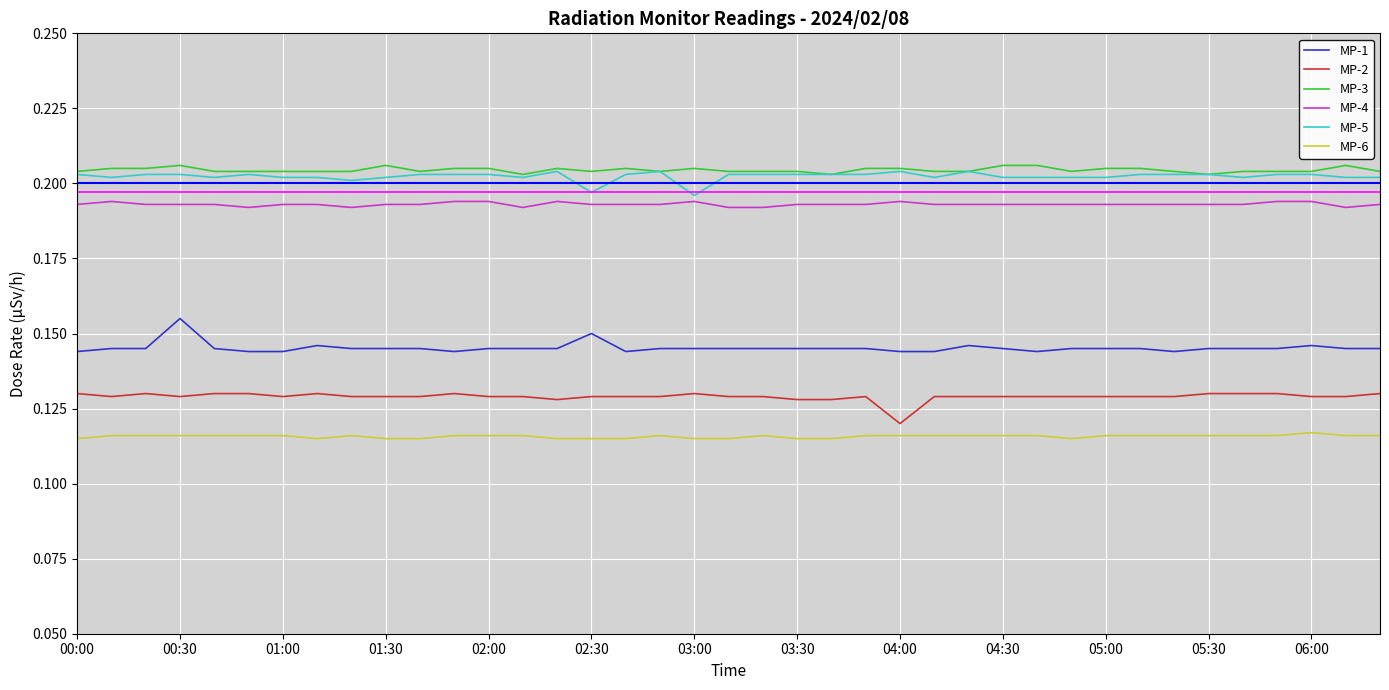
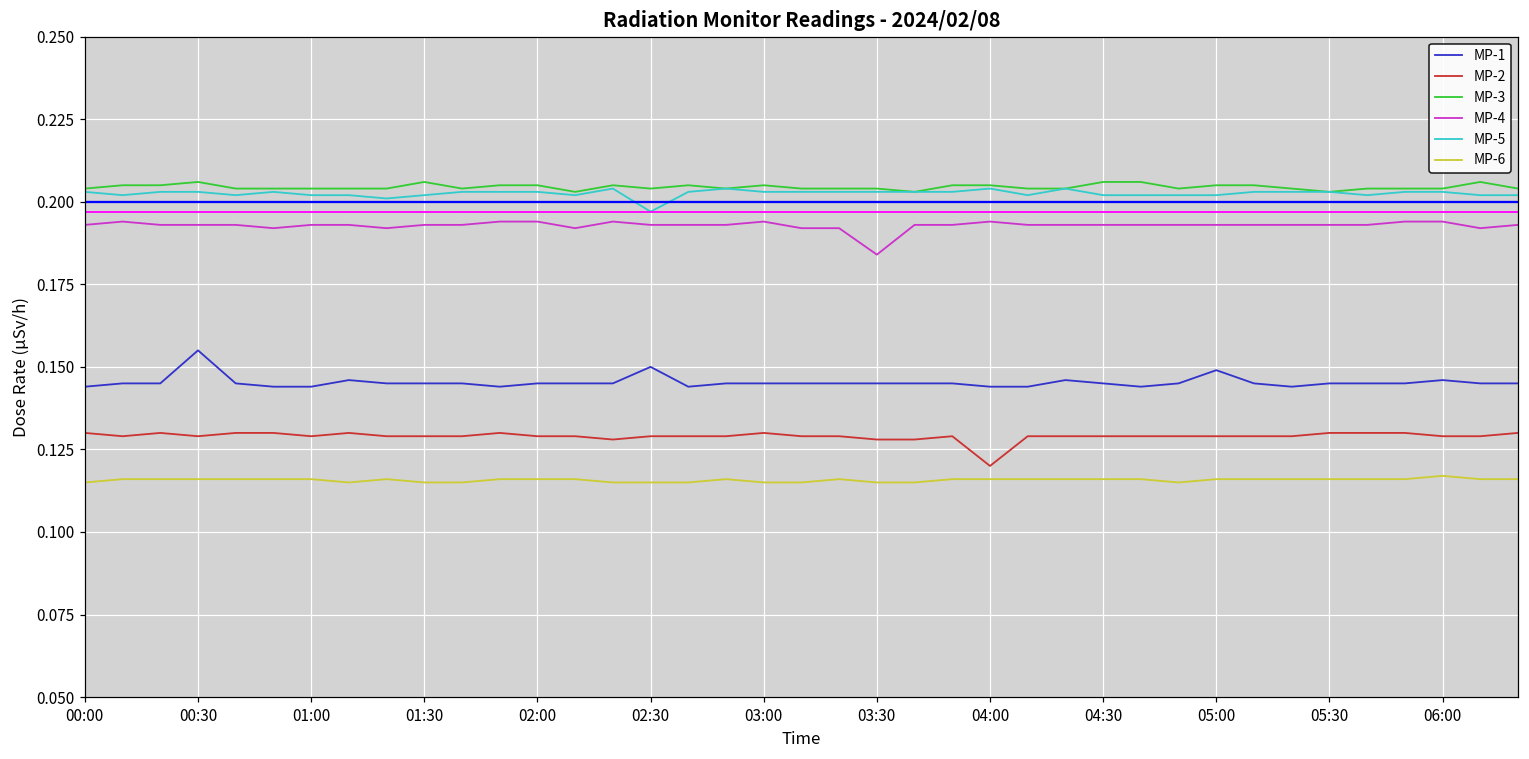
  {
    "MP-1": {
      "00:00": 0.144,
      "00:30": 0.155,
      "01:00": 0.144,
      "01:30": 0.145,
      "02:00": 0.145,
      "02:30": 0.150,
      "03:00": 0.145,
      "03:30": 0.145,
      "04:00": 0.144,
      "04:30": 0.145,
-     "05:00": 0.145,
+     "05:00": 0.149,
      "05:30": 0.145,
      "06:00": 0.146
    },
    "MP-2": {
      "00:00": 0.130,
      "00:30": 0.129,
      "01:00": 0.129,
      "01:30": 0.129,
      "02:00": 0.129,
      "02:30": 0.129,
      "03:00": 0.130,
      "03:30": 0.128,
      "04:00": 0.120,
      "04:30": 0.129,
      "05:00": 0.129,
      "05:30": 0.130,
      "06:00": 0.129
    },
    "MP-3": {
      "00:00": 0.204,
      "00:30": 0.206,
      "01:00": 0.204,
      "01:30": 0.206,
      "02:00": 0.205,
      "02:30": 0.204,
      "03:00": 0.205,
      "03:30": 0.204,
      "04:00": 0.205,
      "04:30": 0.206,
      "05:00": 0.205,
      "06:00": 0.204
    },
    "MP-4": {
      "00:00": 0.193,
      "00:30": 0.193,
      "01:00": 0.193,
      "01:30": 0.193,
      "02:00": 0.194,
      "02:30": 0.193,
      "03:00": 0.194,
-     "03:30": 0.193,
+     "03:30": 0.184,
      "04:00": 0.194,
      "04:30": 0.193,
      "05:00": 0.193,
      "05:30": 0.193,
      "06:00": 0.194
    },
    "MP-5": {
      "00:00": 0.203,
      "00:30": 0.203,
      "01:00": 0.202,
      "01:30": 0.202,
      "02:00": 0.203,
      "02:30": 0.197,
-     "03:00": 0.196,
+     "03:00": 0.203,
      "03:30": 0.203,
      "04:00": 0.204,
      "04:30": 0.202,
      "05:00": 0.202,
      "06:00": 0.203
    },
    "MP-6": {
      "00:00": 0.115,
      "00:30": 0.116,
      "01:00": 0.116,
      "01:30": 0.115,
      "02:00": 0.116,
      "02:30": 0.115,
      "03:00": 0.115,
      "03:30": 0.115,
      "04:00": 0.116,
      "04:30": 0.116,
      "05:00": 0.116,
      "05:30": 0.116,
      "06:00": 0.117
    }
  }
